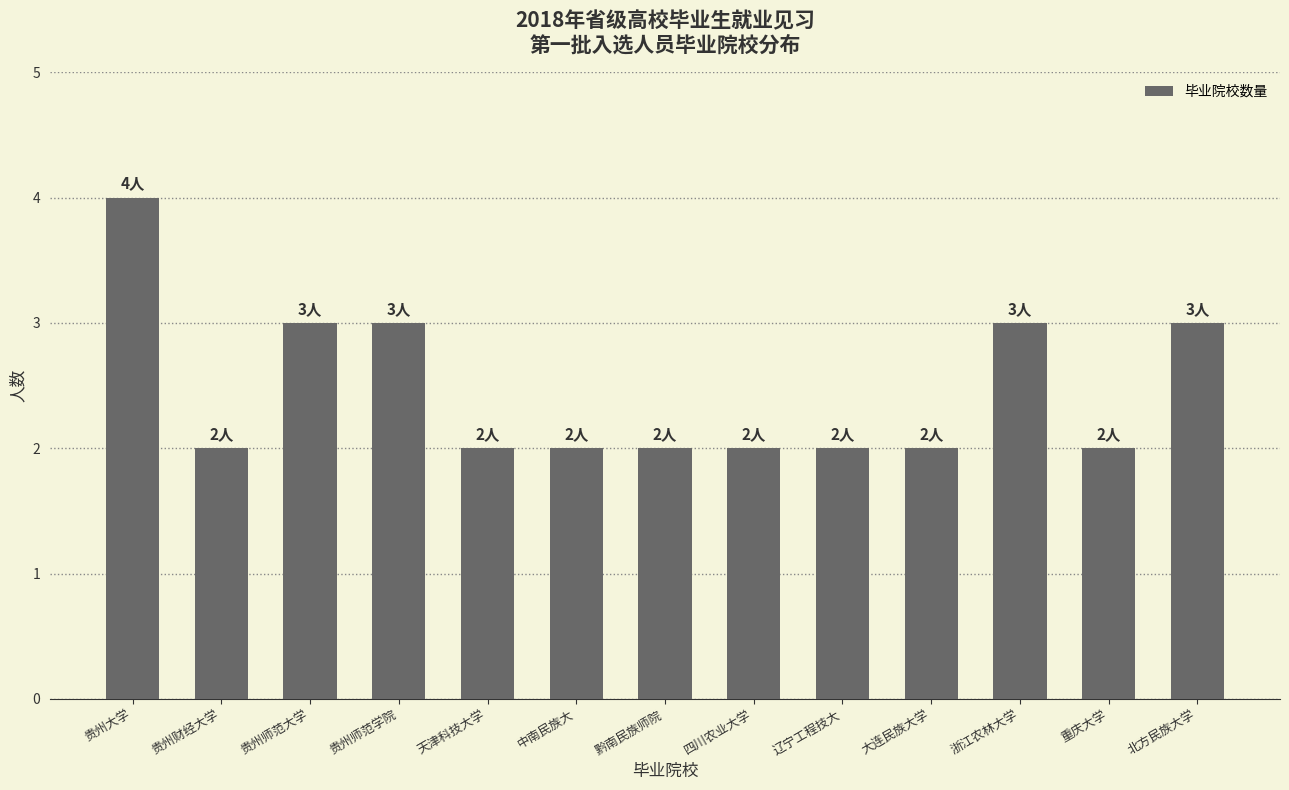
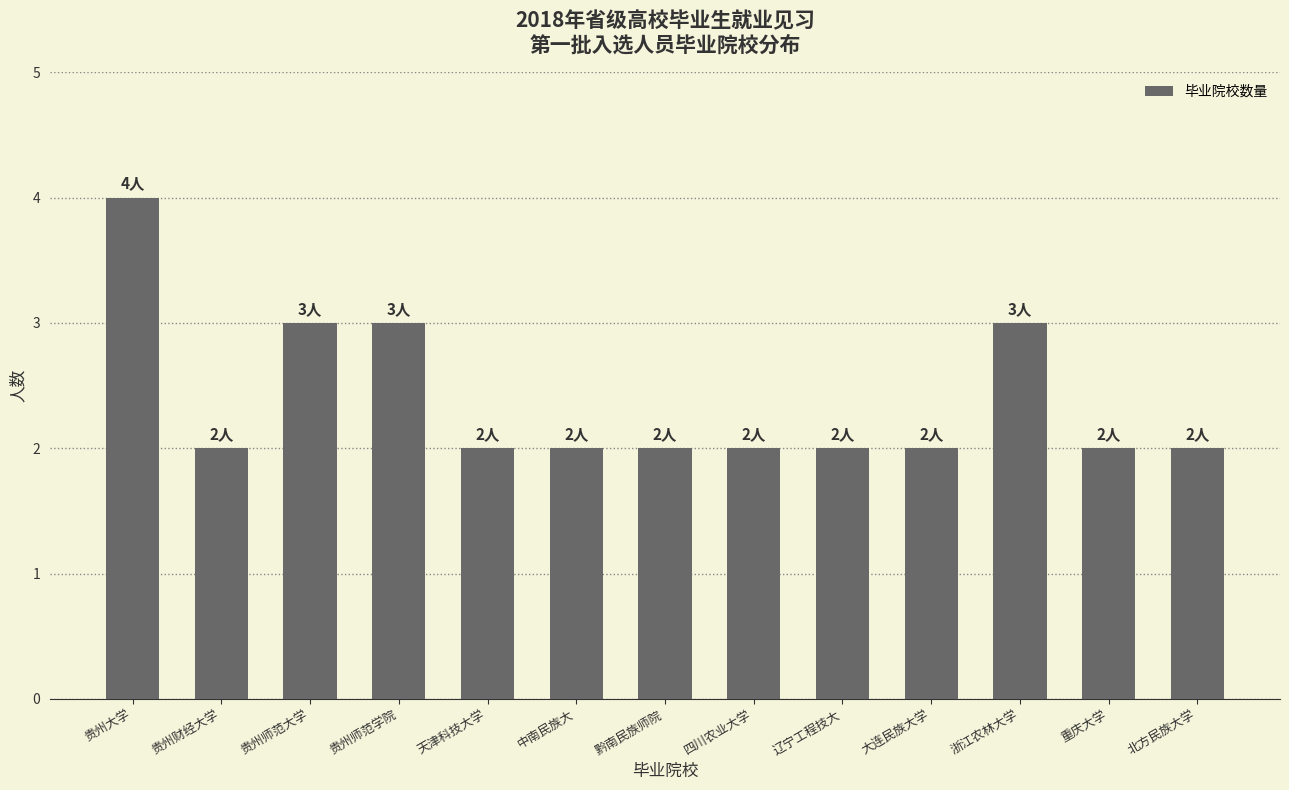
  {
    "贵州大学": "4人",
    "贵州财经大学": "2人",
    "贵州师范大学": "3人",
    "贵州师范学院": "3人",
    "天津科技大学": "2人",
    "中南民族大": "2人",
    "黔南民族师院": "2人",
    "四川农业大学": "2人",
    "辽宁工程技大": "2人",
    "大连民族大学": "2人",
    "浙江农林大学": "3人",
    "重庆大学": "2人",
-   "北方民族大学": "3人"
+   "北方民族大学": "2人"
  }
